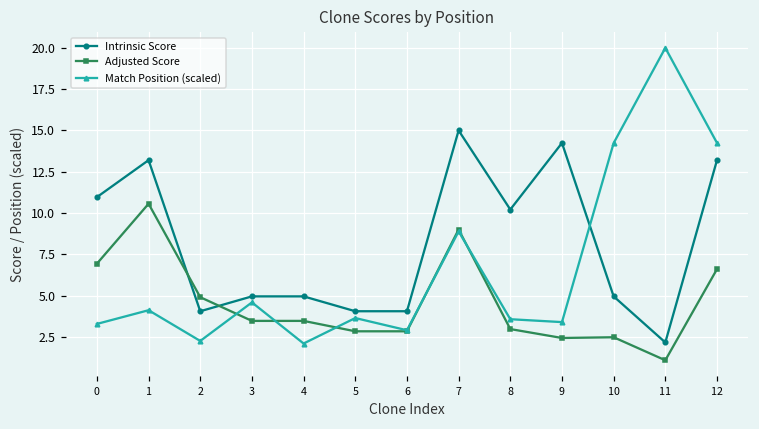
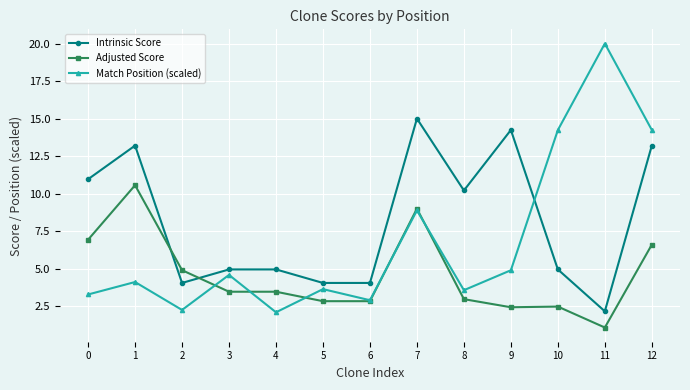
  {
    "Intrinsic Score": {
      "0": 11.0,
      "1": 13.2,
      "2": 4.1,
      "3": 5.0,
      "4": 5.0,
      "5": 4.1,
      "6": 4.1,
      "7": 15.0,
      "8": 10.2,
      "9": 14.2,
      "10": 5.0,
      "11": 2.2,
      "12": 13.2
    },
    "Adjusted Score": {
      "0": 6.9,
      "1": 10.6,
      "2": 4.9,
      "3": 3.5,
      "4": 3.5,
      "5": 2.8,
      "8": 3.0,
      "9": 2.4,
      "10": 2.5,
      "11": 1.1,
      "12": 6.6
    },
    "Match Position (scaled)": {
      "0": 3.3,
      "1": 4.1,
      "2": 2.3,
      "3": 4.6,
      "4": 2.1,
      "5": 3.6,
      "8": 3.6,
-     "9": 3.4,
+     "9": 4.9,
      "10": 14.2,
      "11": 20.0,
      "12": 14.2
    }
  }
